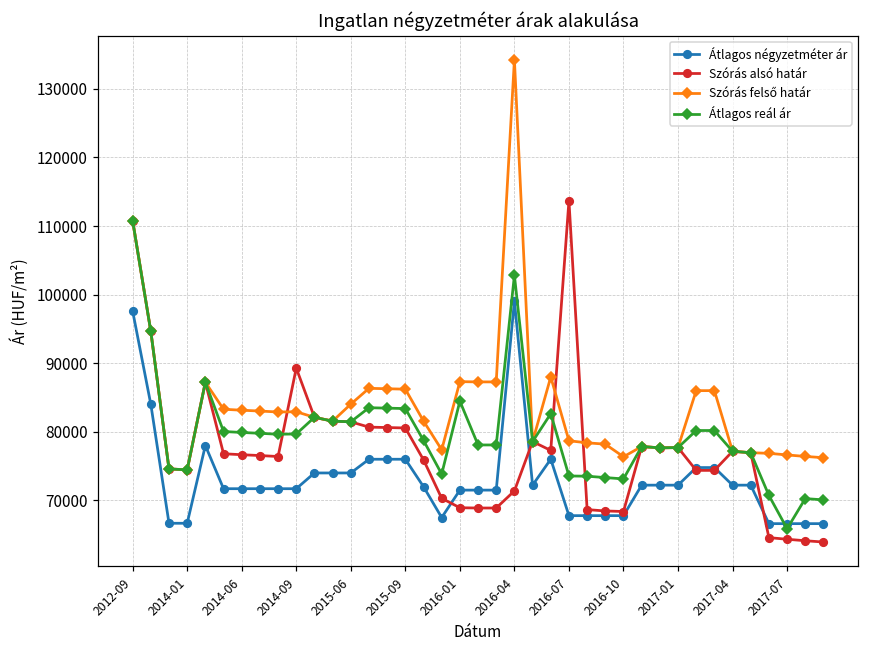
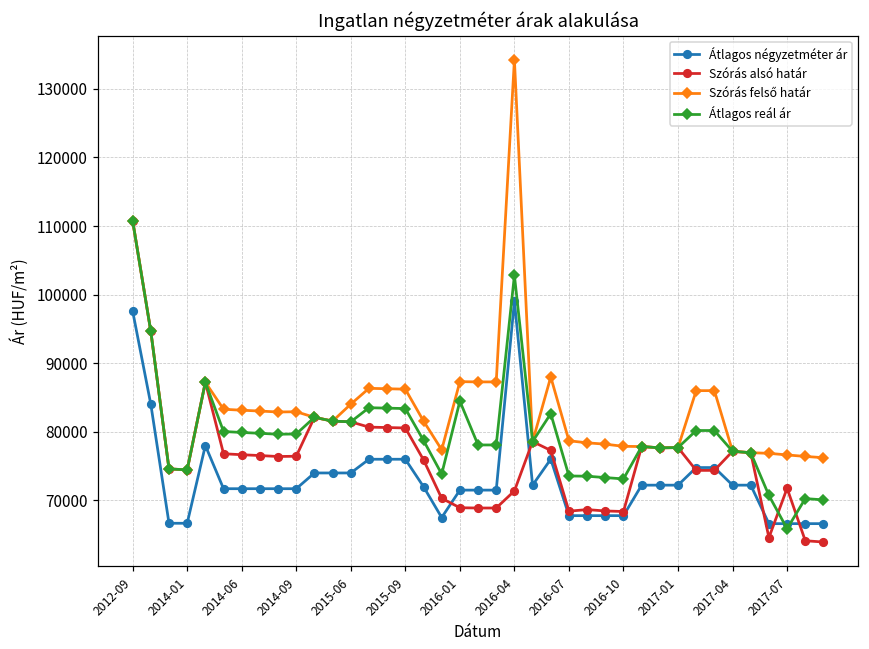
  {
    "Átlagos négyzetméter ár": {
      "2012-09": 98000,
      "2014-01": 67000,
      "2014-06": 72000,
      "2014-09": 72000,
      "2015-06": 74000,
      "2015-09": 76000,
      "2016-01": 72000,
      "2016-04": 99000,
      "2016-07": 68000,
      "2016-10": 68000,
      "2017-01": 72000,
      "2017-04": 72000,
      "2017-07": 67000
    },
    "Szórás alsó határ": {
      "2014-06": 77000,
-     "2014-09": 89000,
+     "2014-09": 76000,
      "2015-09": 81000,
      "2016-01": 69000,
      "2016-04": 71000,
-     "2016-07": 114000,
+     "2016-07": 68000,
      "2016-10": 68000,
-     "2017-07": 64000
+     "2017-07": 72000
    },
    "Szórás felső határ": {
      "2014-06": 83000,
      "2014-09": 83000,
      "2015-06": 84000,
      "2015-09": 86000,
      "2016-01": 87000,
      "2016-04": 134000,
      "2016-07": 79000,
-     "2016-10": 76000,
+     "2016-10": 78000,
      "2017-07": 77000
    },
    "Átlagos reál ár": {
      "2014-06": 80000,
      "2014-09": 80000,
      "2015-09": 83000,
      "2016-01": 84000,
      "2016-04": 103000,
      "2016-07": 74000,
      "2016-10": 73000,
      "2017-07": 66000
    }
  }
